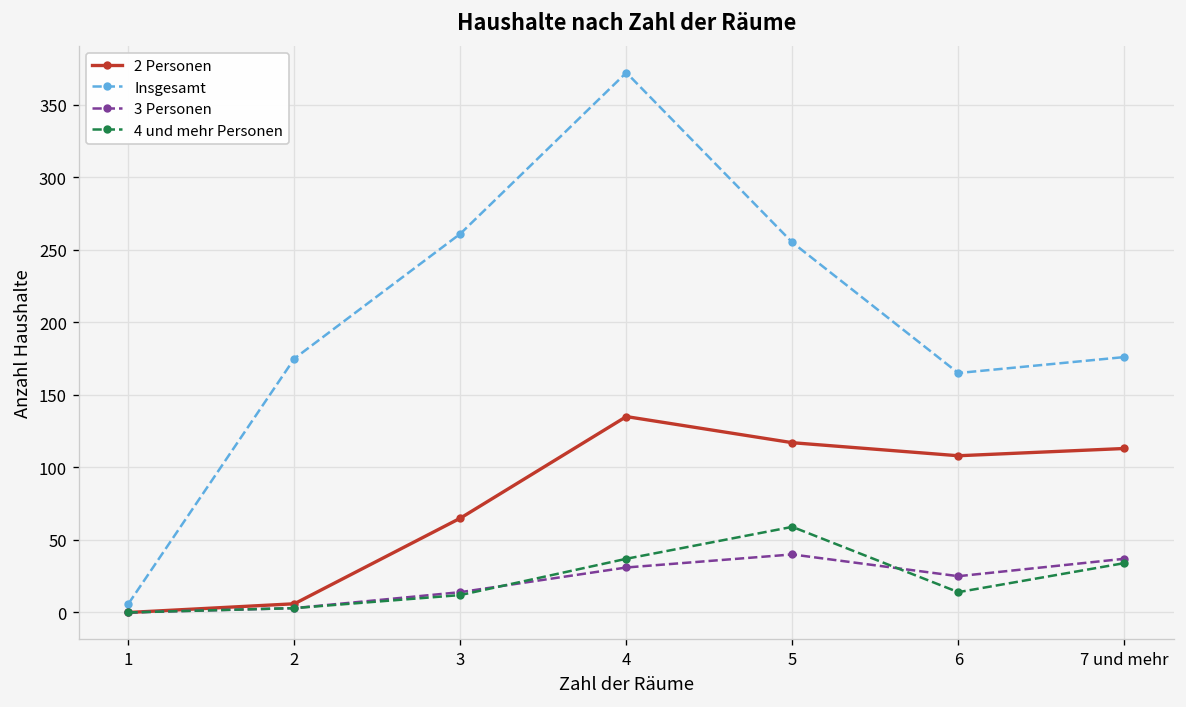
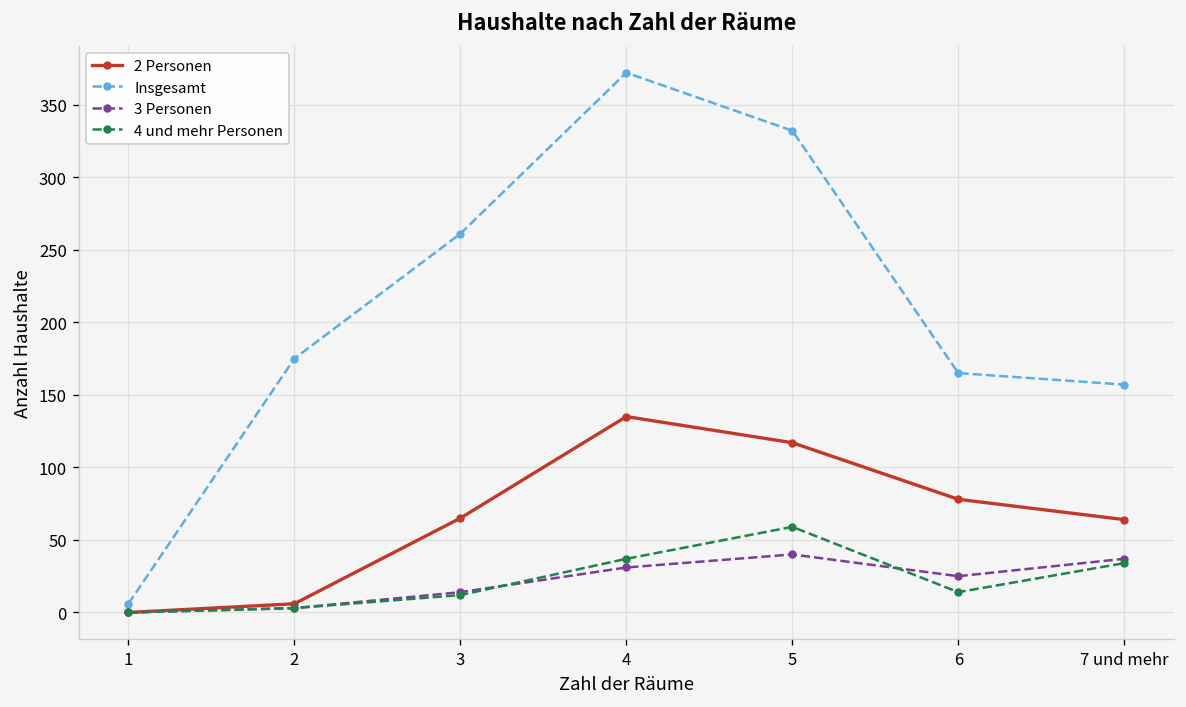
  {
    "2 Personen": {
      "2": 6,
      "3": 65,
      "4": 135,
      "5": 117,
-     "6": 108,
-     "7 und mehr": 113
+     "6": 78,
+     "7 und mehr": 64
    },
    "Insgesamt": {
      "1": 6,
      "2": 175,
      "3": 261,
      "4": 372,
-     "5": 255,
+     "5": 332,
      "6": 165,
-     "7 und mehr": 176
+     "7 und mehr": 157
    },
    "3 Personen": {
      "4": 31,
      "5": 40,
      "6": 25,
      "7 und mehr": 37
    },
    "4 und mehr Personen": {
      "4": 37,
      "5": 59,
      "6": 14,
      "7 und mehr": 34
    }
  }
